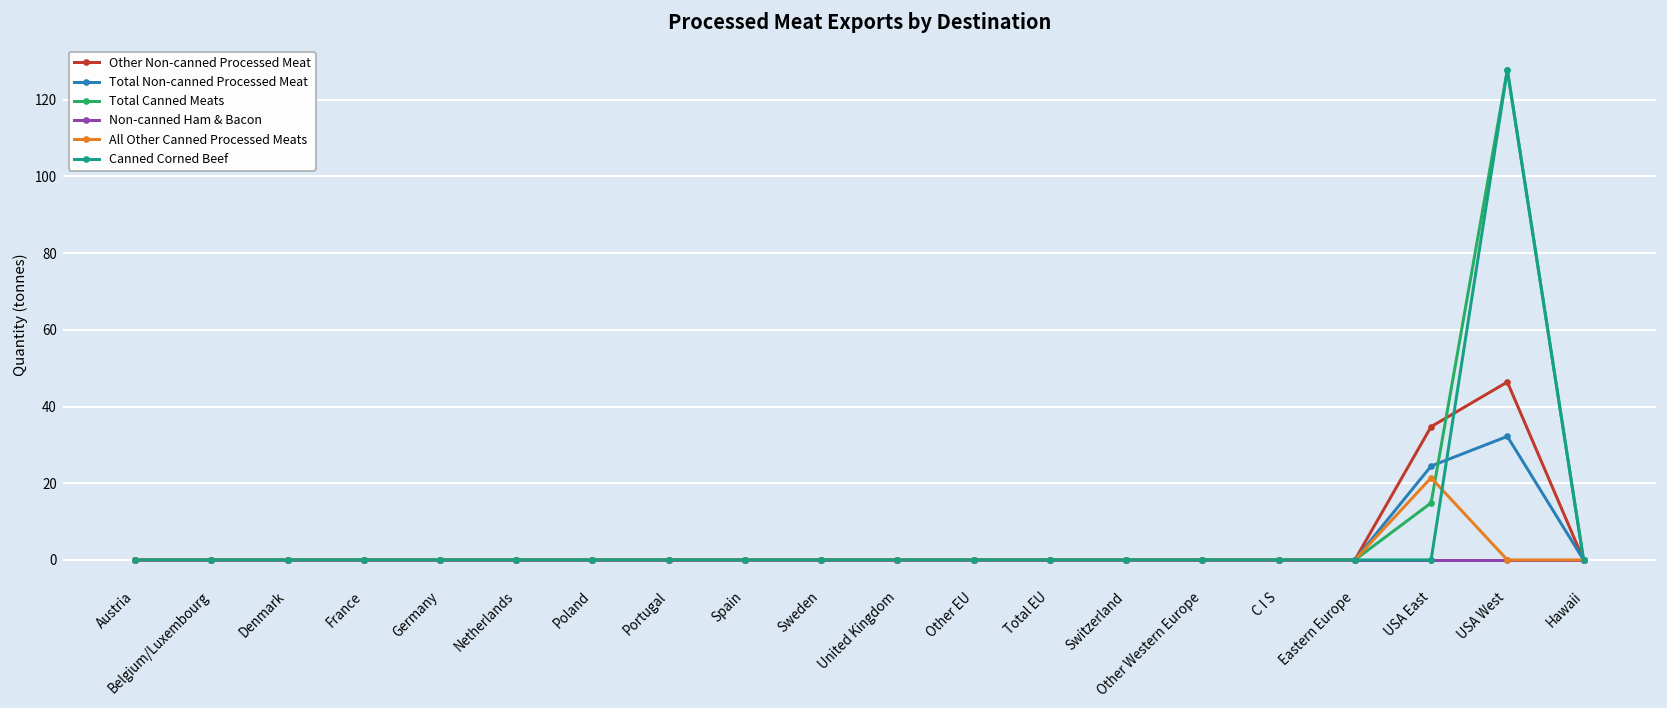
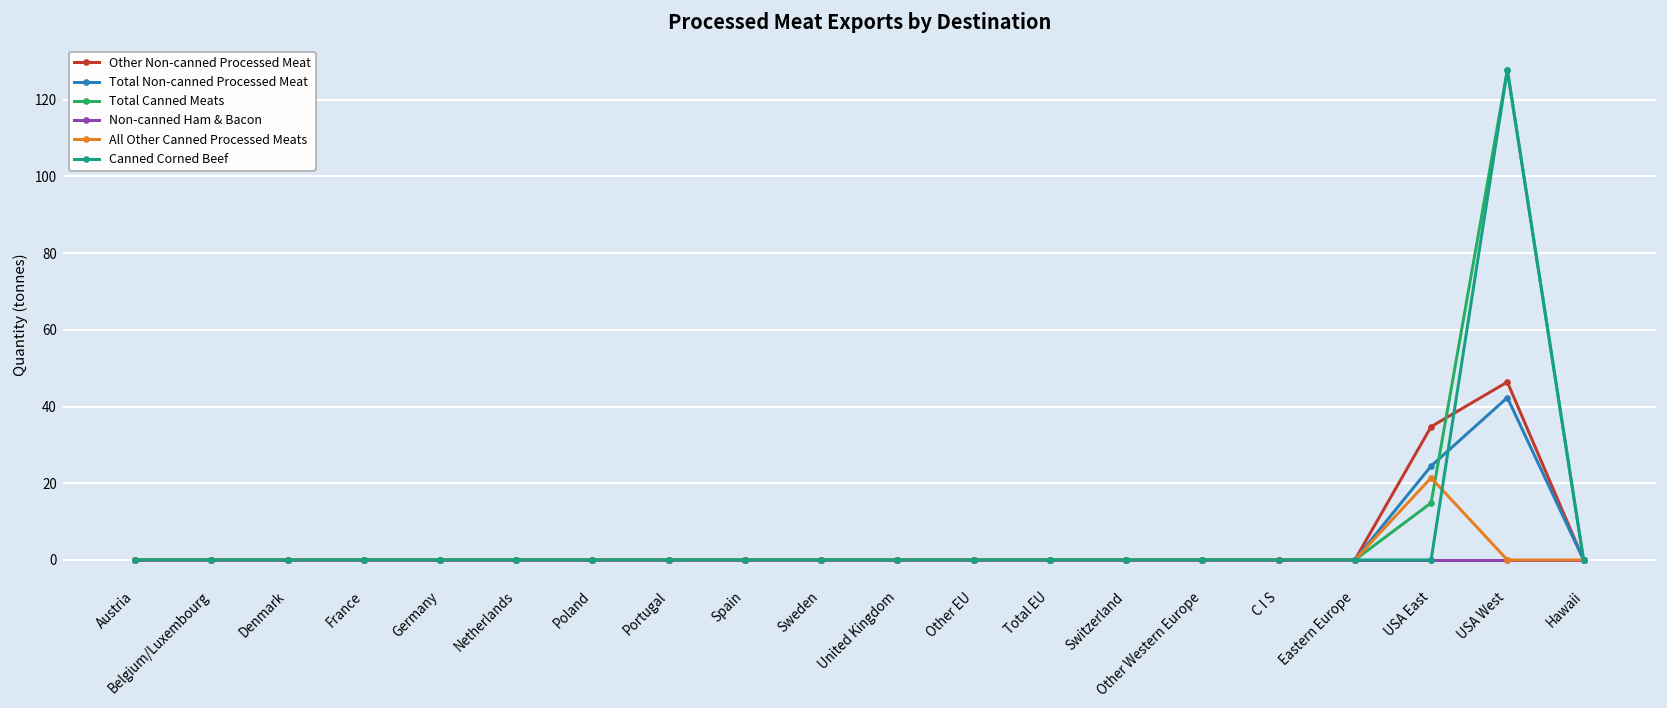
  {
    "Other Non-canned Processed Meat": {
      "USA East": 35,
      "USA West": 46
    },
    "Total Non-canned Processed Meat": {
      "USA East": 24,
-     "USA West": 32
+     "USA West": 42
    },
    "All Other Canned Processed Meats": {
      "USA East": 21
    }
  }
